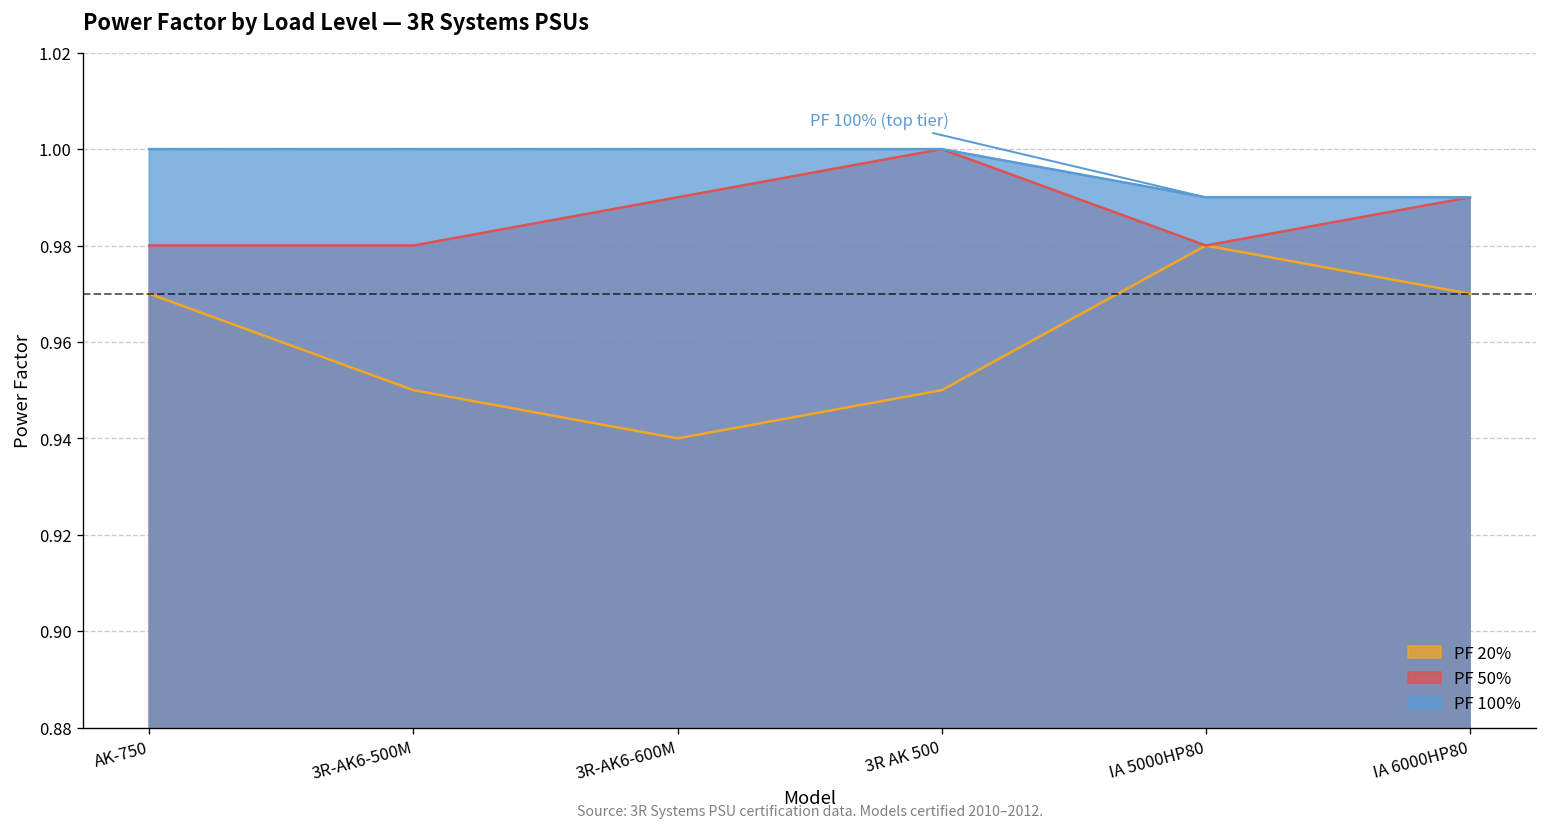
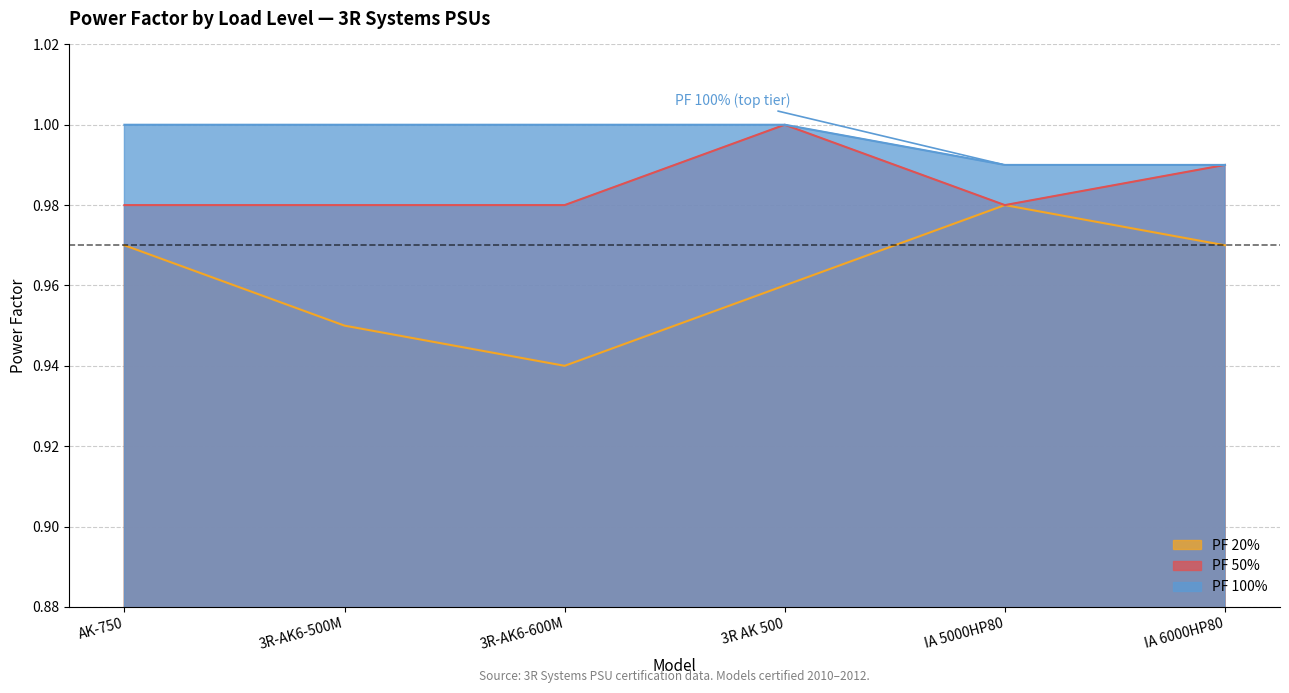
  {
    "PF 20%": {
      "AK-750": 0.97,
      "3R-AK6-500M": 0.95,
      "3R-AK6-600M": 0.94,
-     "3R AK 500": 0.95,
+     "3R AK 500": 0.96,
      "IA 6000HP80": 0.97
    },
    "PF 50%": {
      "AK-750": 0.98,
      "3R-AK6-500M": 0.98,
-     "3R-AK6-600M": 0.99
+     "3R-AK6-600M": 0.98
    },
    "PF 100%": {
      "AK-750": 1.00,
      "3R-AK6-500M": 1.00,
      "3R-AK6-600M": 1.00,
      "IA 5000HP80": 0.99
    }
  }
